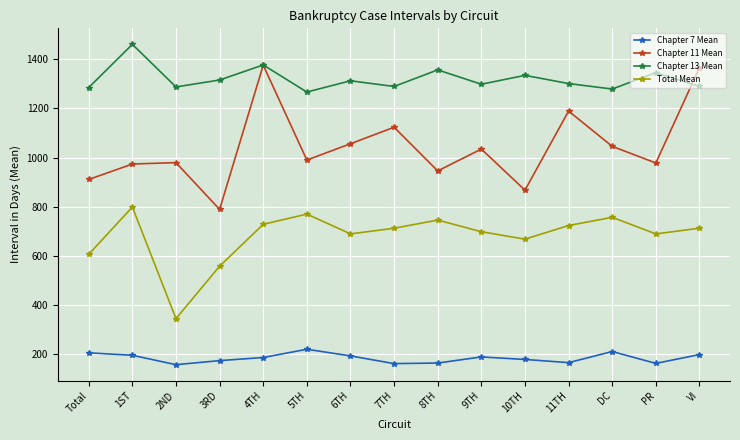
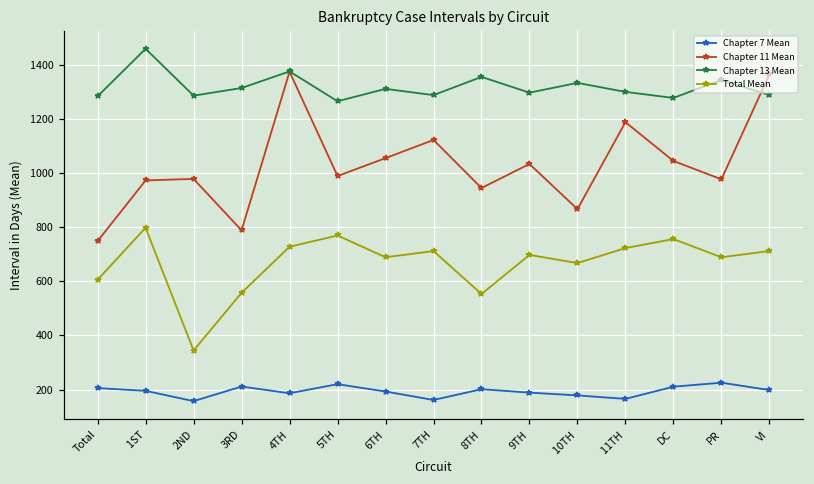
  {
    "Chapter 7 Mean": {
      "Total": 210,
      "1ST": 200,
      "2ND": 160,
-     "3RD": 170,
+     "3RD": 210,
      "4TH": 190,
      "5TH": 220,
      "6TH": 190,
      "7TH": 160,
-     "8TH": 160,
+     "8TH": 200,
      "9TH": 190,
      "10TH": 180,
      "11TH": 170,
      "DC": 210,
-     "PR": 160,
+     "PR": 230,
      "VI": 200
    },
    "Chapter 11 Mean": {
-     "Total": 910,
+     "Total": 750,
      "1ST": 970,
      "2ND": 980,
      "3RD": 790,
      "5TH": 990,
      "6TH": 1060,
      "7TH": 1120,
      "8TH": 950,
      "9TH": 1030,
      "10TH": 870,
      "11TH": 1190,
      "DC": 1050,
      "PR": 980
    },
    "Chapter 13 Mean": {
      "Total": 1290,
      "1ST": 1460,
      "2ND": 1290,
      "3RD": 1320,
      "5TH": 1270,
      "6TH": 1310,
      "7TH": 1290,
      "8TH": 1360,
      "9TH": 1300,
      "10TH": 1330,
      "11TH": 1300,
      "DC": 1280
    },
    "Total Mean": {
      "Total": 610,
      "1ST": 800,
      "2ND": 340,
      "3RD": 560,
      "4TH": 730,
      "5TH": 770,
      "6TH": 690,
      "7TH": 710,
-     "8TH": 750,
+     "8TH": 550,
      "9TH": 700,
      "10TH": 670,
      "11TH": 720,
      "DC": 760,
      "PR": 690,
      "VI": 710
    }
  }
